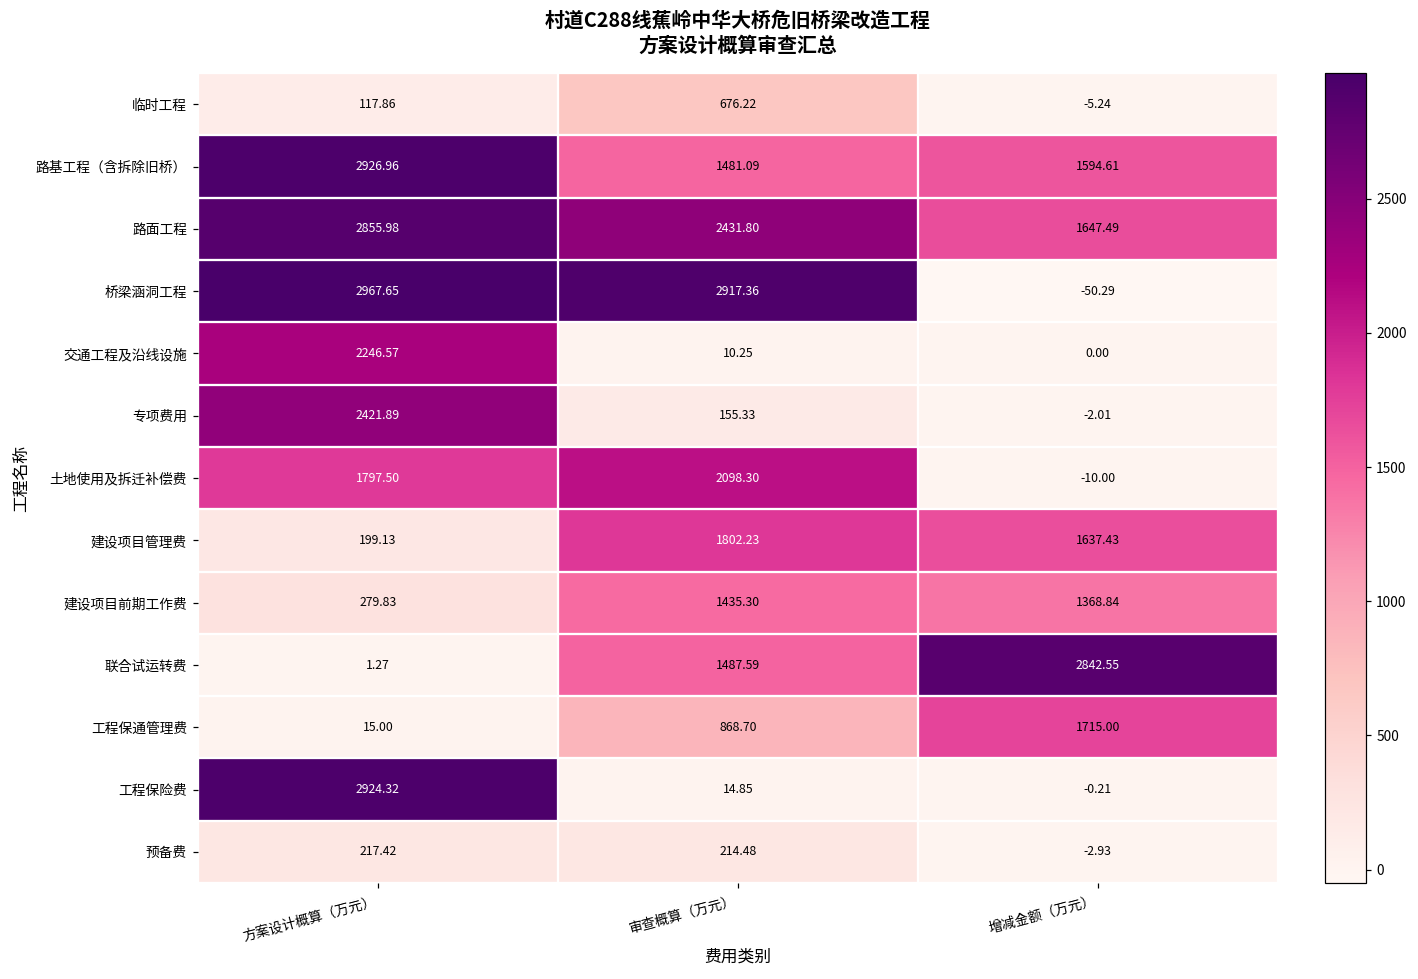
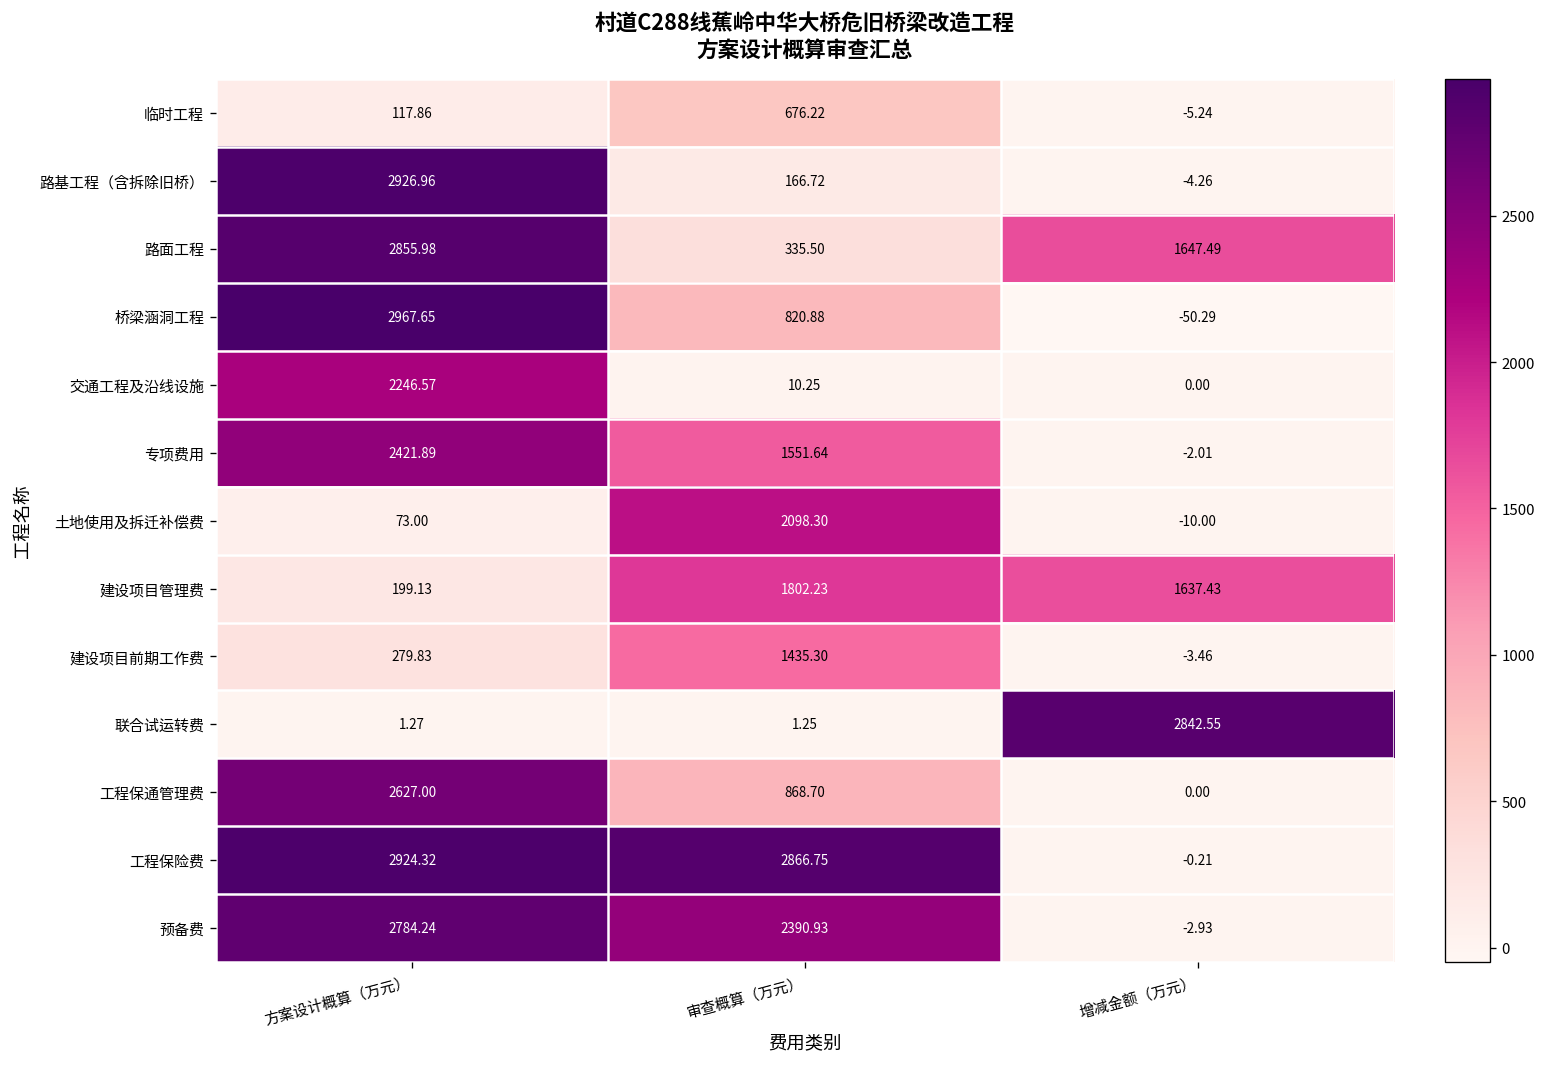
  {
    "临时工程": {
      "方案设计概算（万元）": 117.86,
      "审查概算（万元）": 676.22,
      "增减金额（万元）": -5.24
    },
    "路基工程（含拆除旧桥）": {
      "方案设计概算（万元）": 2926.96,
-     "审查概算（万元）": 1481.09,
-     "增减金额（万元）": 1594.61
+     "审查概算（万元）": 166.72,
+     "增减金额（万元）": -4.26
    },
    "路面工程": {
      "方案设计概算（万元）": 2855.98,
-     "审查概算（万元）": 2431.80,
+     "审查概算（万元）": 335.50,
      "增减金额（万元）": 1647.49
    },
    "桥梁涵洞工程": {
      "方案设计概算（万元）": 2967.65,
-     "审查概算（万元）": 2917.36,
+     "审查概算（万元）": 820.88,
      "增减金额（万元）": -50.29
    },
    "交通工程及沿线设施": {
      "方案设计概算（万元）": 2246.57,
      "审查概算（万元）": 10.25,
      "增减金额（万元）": 0.00
    },
    "专项费用": {
      "方案设计概算（万元）": 2421.89,
-     "审查概算（万元）": 155.33,
+     "审查概算（万元）": 1551.64,
      "增减金额（万元）": -2.01
    },
    "土地使用及拆迁补偿费": {
-     "方案设计概算（万元）": 1797.50,
+     "方案设计概算（万元）": 73.00,
      "审查概算（万元）": 2098.30,
      "增减金额（万元）": -10.00
    },
    "建设项目管理费": {
      "方案设计概算（万元）": 199.13,
      "审查概算（万元）": 1802.23,
      "增减金额（万元）": 1637.43
    },
    "建设项目前期工作费": {
      "方案设计概算（万元）": 279.83,
      "审查概算（万元）": 1435.30,
-     "增减金额（万元）": 1368.84
+     "增减金额（万元）": -3.46
    },
    "联合试运转费": {
      "方案设计概算（万元）": 1.27,
-     "审查概算（万元）": 1487.59,
+     "审查概算（万元）": 1.25,
      "增减金额（万元）": 2842.55
    },
    "工程保通管理费": {
-     "方案设计概算（万元）": 15.00,
+     "方案设计概算（万元）": 2627.00,
      "审查概算（万元）": 868.70,
-     "增减金额（万元）": 1715.00
+     "增减金额（万元）": 0.00
    },
    "工程保险费": {
      "方案设计概算（万元）": 2924.32,
-     "审查概算（万元）": 14.85,
+     "审查概算（万元）": 2866.75,
      "增减金额（万元）": -0.21
    },
    "预备费": {
-     "方案设计概算（万元）": 217.42,
-     "审查概算（万元）": 214.48,
+     "方案设计概算（万元）": 2784.24,
+     "审查概算（万元）": 2390.93,
      "增减金额（万元）": -2.93
    }
  }
